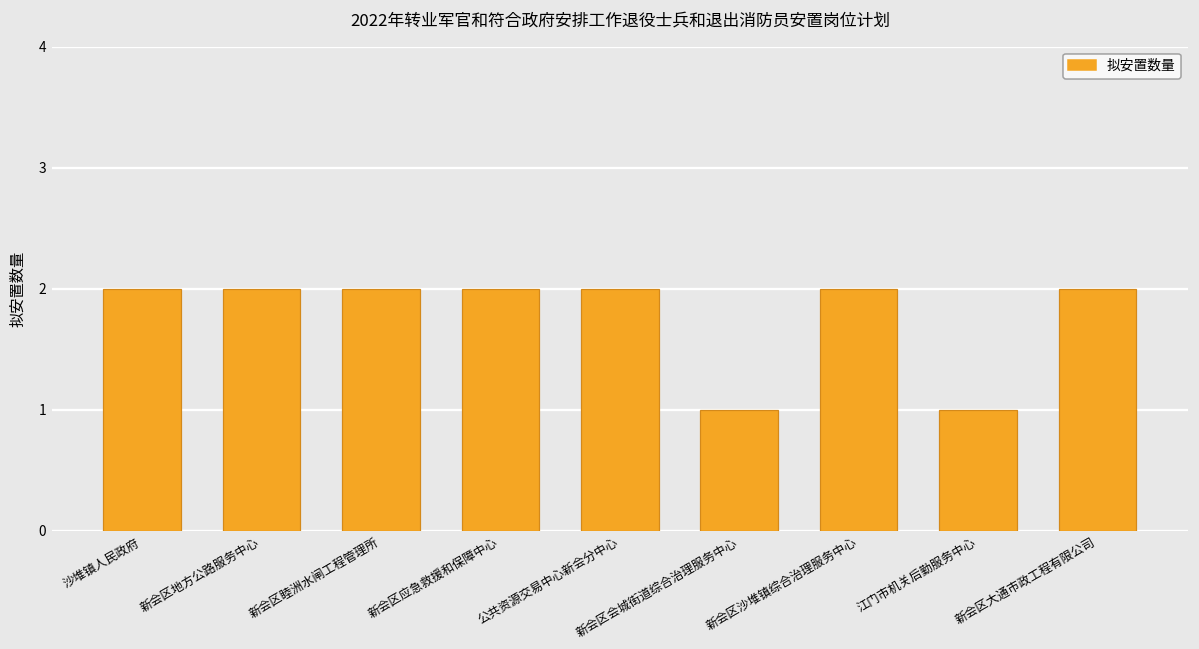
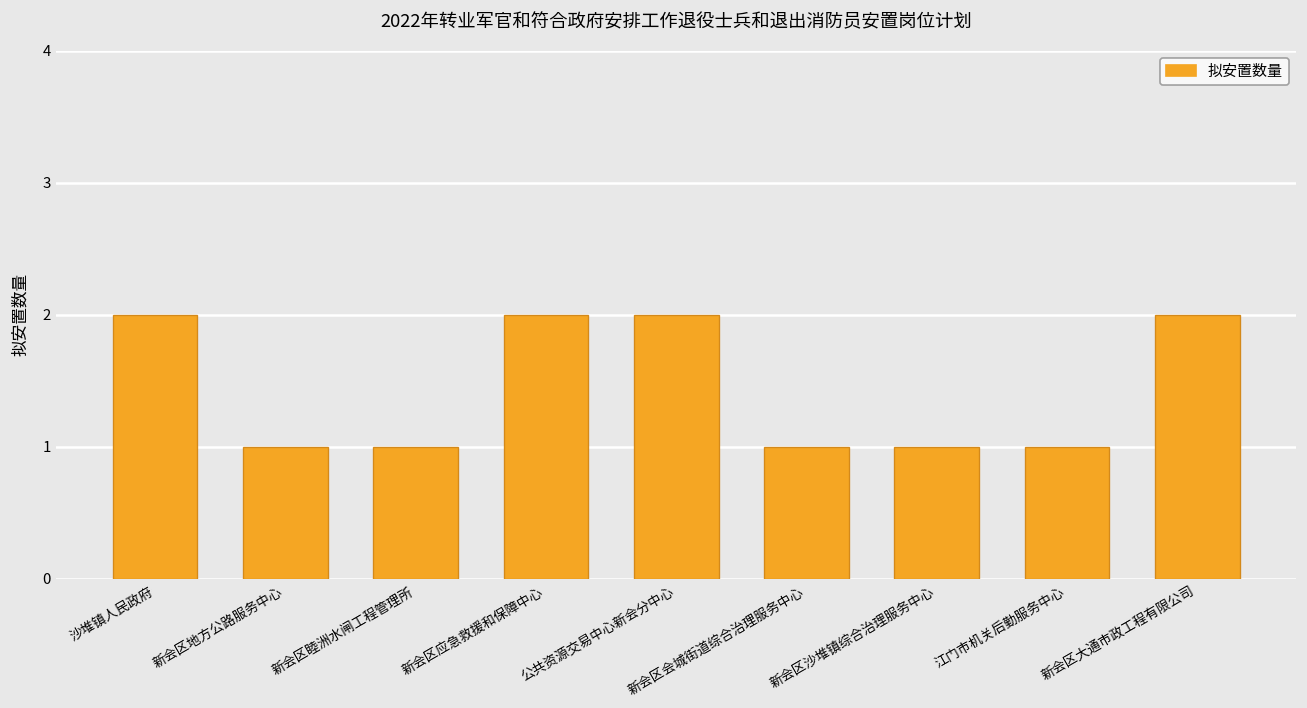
  {
    "沙堆镇人民政府": 2,
-   "新会区地方公路服务中心": 2,
-   "新会区睦洲水闸工程管理所": 2,
+   "新会区地方公路服务中心": 1,
+   "新会区睦洲水闸工程管理所": 1,
    "新会区应急救援和保障中心": 2,
    "公共资源交易中心新会分中心": 2,
    "新会区会城街道综合治理服务中心": 1,
-   "新会区沙堆镇综合治理服务中心": 2,
+   "新会区沙堆镇综合治理服务中心": 1,
    "江门市机关后勤服务中心": 1,
    "新会区大通市政工程有限公司": 2
  }
